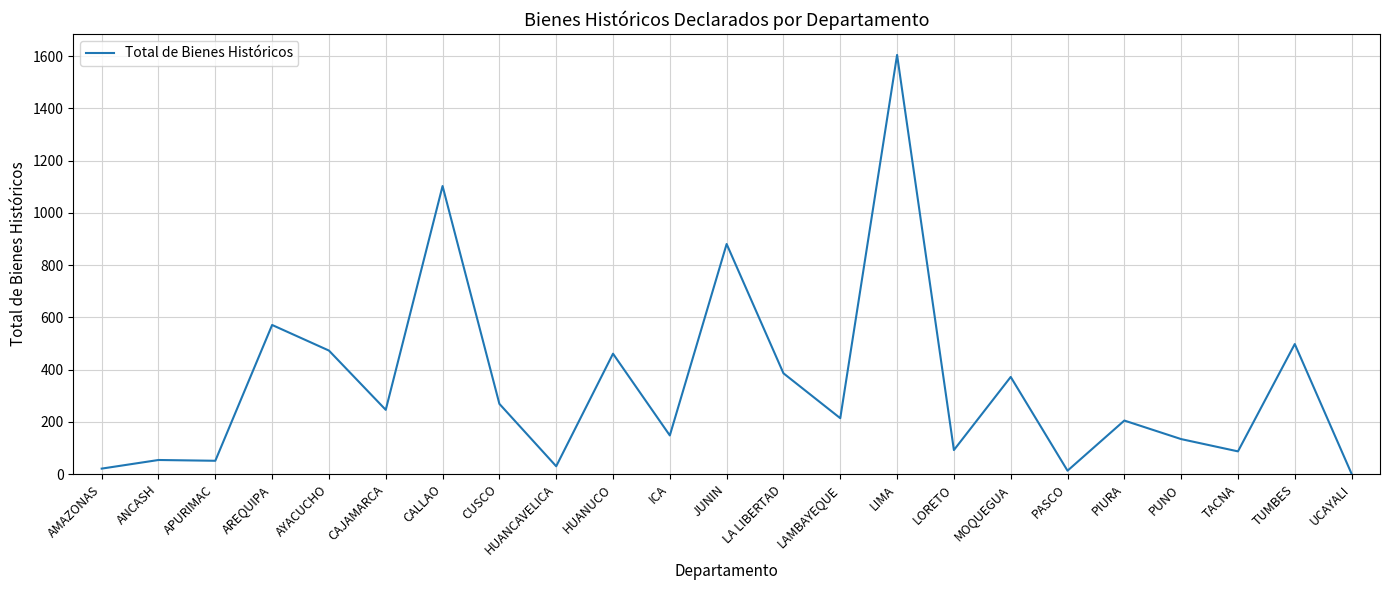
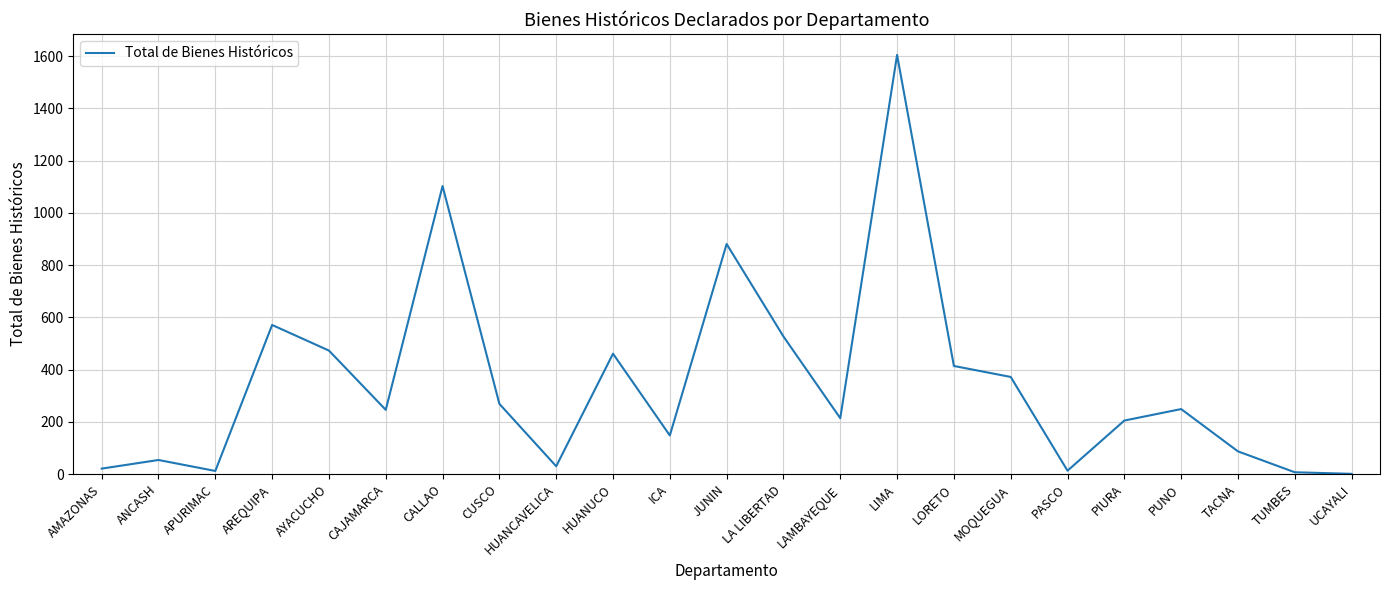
  {
    "AMAZONAS": 20,
    "ANCASH": 50,
-   "APURIMAC": 50,
+   "APURIMAC": 10,
    "AREQUIPA": 570,
    "AYACUCHO": 470,
    "CAJAMARCA": 250,
    "CALLAO": 1100,
    "CUSCO": 270,
    "HUANCAVELICA": 30,
    "HUANUCO": 460,
    "ICA": 150,
    "JUNIN": 880,
-   "LA LIBERTAD": 390,
+   "LA LIBERTAD": 530,
    "LAMBAYEQUE": 210,
    "LIMA": 1610,
-   "LORETO": 90,
+   "LORETO": 410,
    "MOQUEGUA": 370,
    "PASCO": 10,
    "PIURA": 210,
-   "PUNO": 130,
+   "PUNO": 250,
    "TACNA": 90,
-   "TUMBES": 500,
+   "TUMBES": 10,
    "UCAYALI": 0
  }
